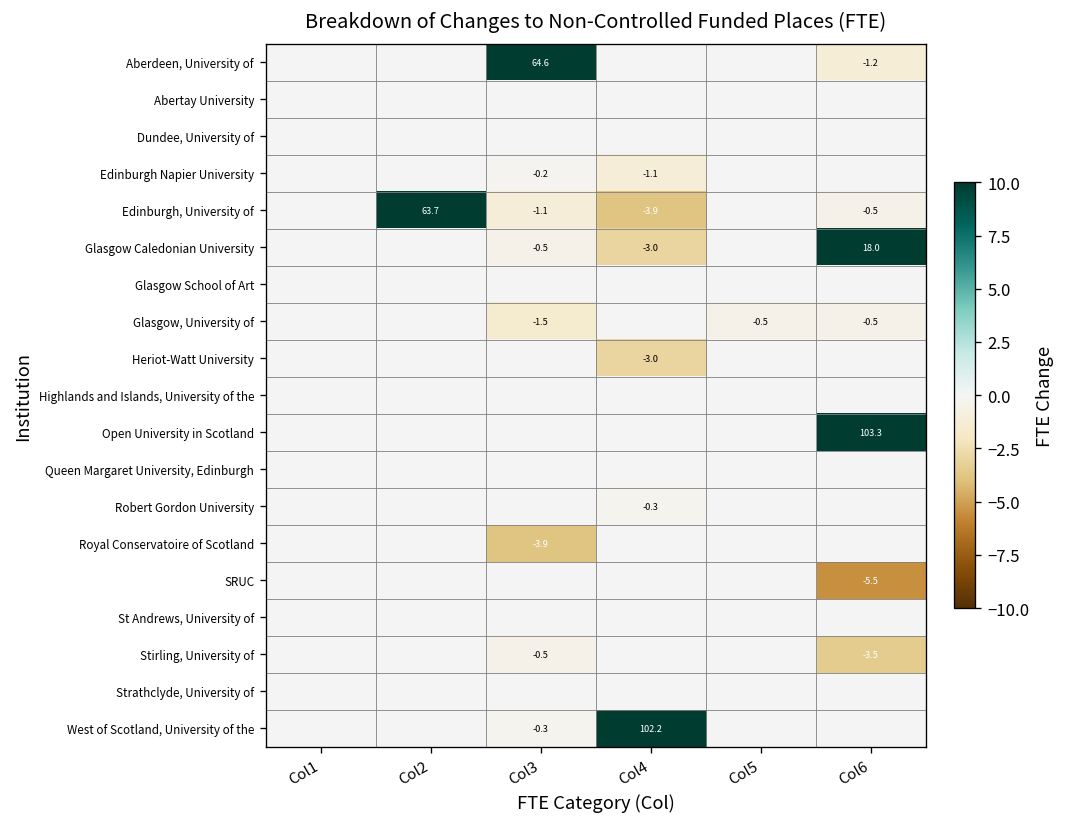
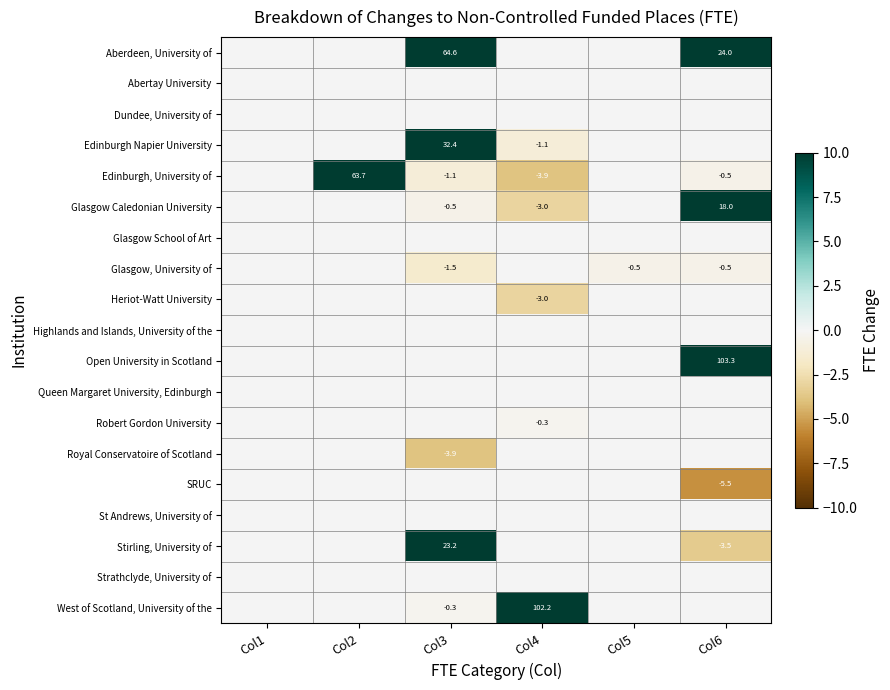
  {
    "Aberdeen, University of": {
      "Col3": 64.6,
-     "Col6": -1.2
+     "Col6": 24.0
    },
    "Edinburgh Napier University": {
-     "Col3": -0.2,
+     "Col3": 32.4,
      "Col4": -1.1
    },
    "Edinburgh, University of": {
      "Col2": 63.7,
      "Col3": -1.1,
      "Col4": -3.9,
      "Col6": -0.5
    },
    "Glasgow Caledonian University": {
      "Col3": -0.5,
      "Col4": -3.0,
      "Col6": 18.0
    },
    "Glasgow, University of": {
      "Col3": -1.5,
      "Col5": -0.5,
      "Col6": -0.5
    },
    "Heriot-Watt University": {
      "Col4": -3.0
    },
    "Open University in Scotland": {
      "Col6": 103.3
    },
    "Robert Gordon University": {
      "Col4": -0.3
    },
    "Royal Conservatoire of Scotland": {
      "Col3": -3.9
    },
    "SRUC": {
      "Col6": -5.5
    },
    "Stirling, University of": {
-     "Col3": -0.5,
+     "Col3": 23.2,
      "Col6": -3.5
    },
    "West of Scotland, University of the": {
      "Col3": -0.3,
      "Col4": 102.2
    }
  }
